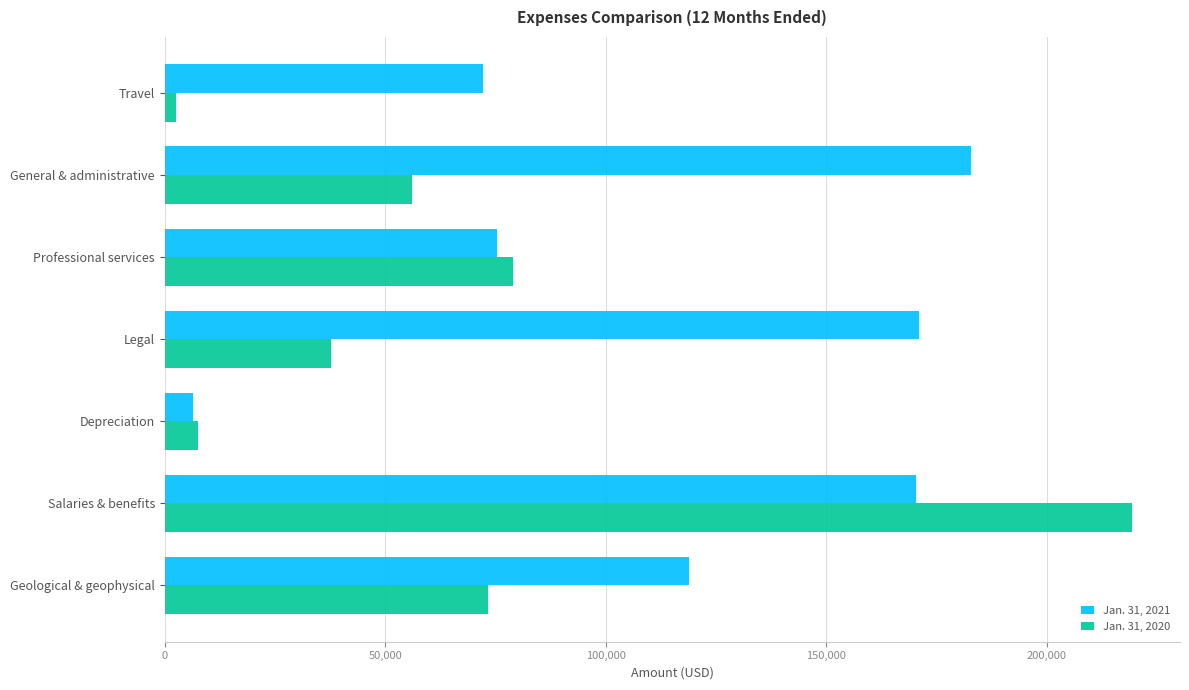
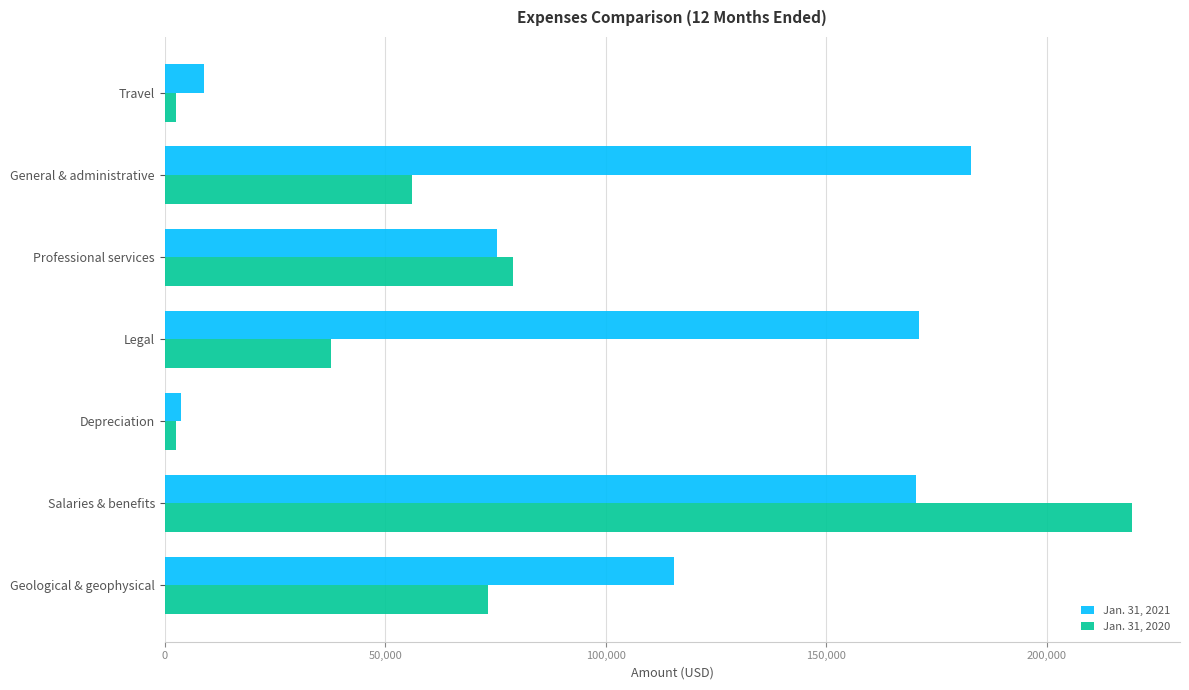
  {
    "Jan. 31, 2021": {
-     "Travel": "72,000",
+     "Travel": "9,000",
      "General & administrative": "183,000",
      "Professional services": "75,000",
      "Legal": "171,000",
-     "Depreciation": "6,000",
+     "Depreciation": "4,000",
      "Salaries & benefits": "170,000",
-     "Geological & geophysical": "119,000"
+     "Geological & geophysical": "116,000"
    },
    "Jan. 31, 2020": {
      "Travel": "3,000",
      "General & administrative": "56,000",
      "Professional services": "79,000",
      "Legal": "38,000",
-     "Depreciation": "8,000",
+     "Depreciation": "3,000",
      "Salaries & benefits": "219,000",
      "Geological & geophysical": "73,000"
    }
  }
